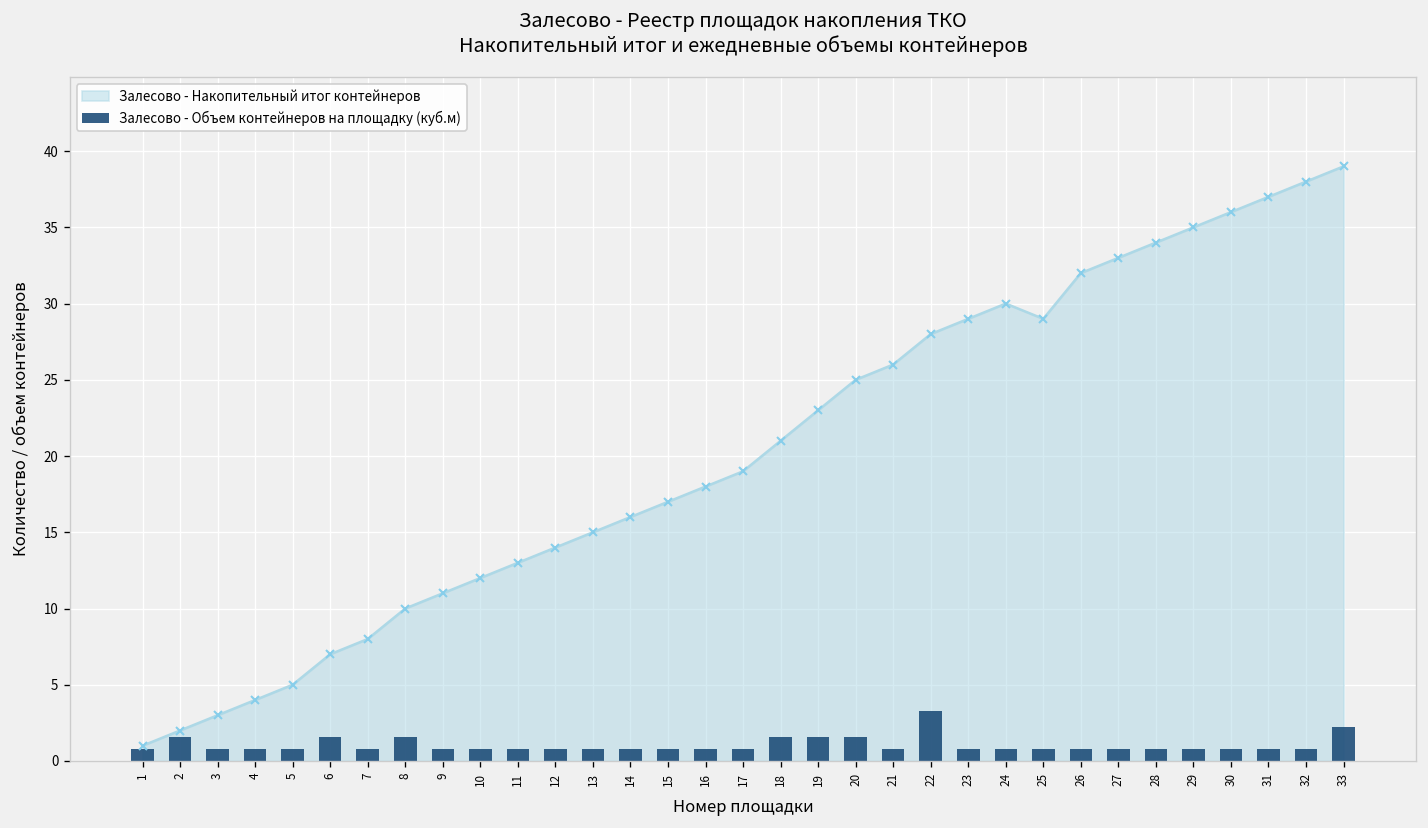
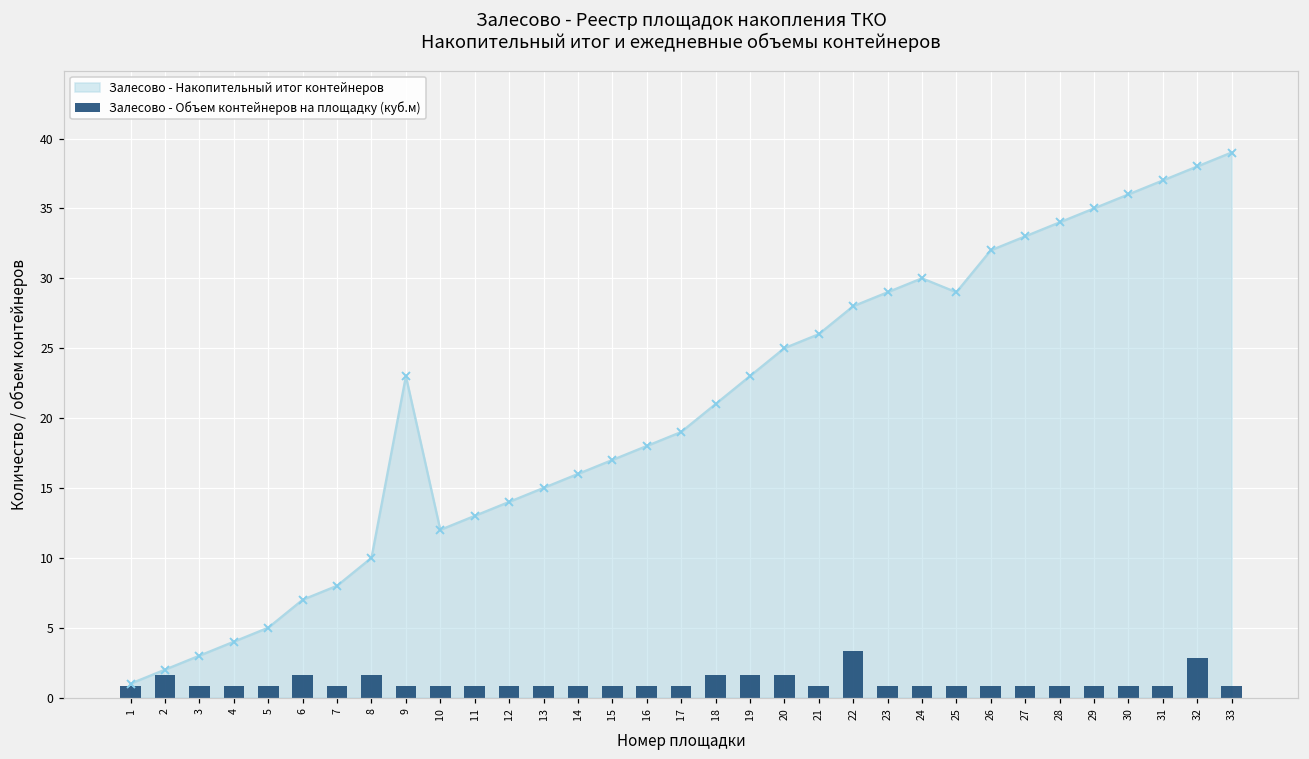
  {
    "Залесово - Накопительный итог контейнеров": {
      "1": 1,
      "2": 2,
      "3": 3,
      "4": 4,
      "5": 5,
      "6": 7,
      "7": 8,
      "8": 10,
-     "9": 11,
+     "9": 23,
      "10": 12,
      "11": 13,
      "12": 14,
      "13": 15,
      "14": 16,
      "15": 17,
      "16": 18,
      "17": 19,
      "18": 21,
      "19": 23,
      "20": 25,
      "21": 26,
      "22": 28,
      "23": 29,
      "24": 30,
      "25": 29,
      "26": 32,
      "27": 33,
      "28": 34,
      "29": 35,
      "30": 36,
      "31": 37,
      "32": 38,
      "33": 39
    },
    "Залесово - Объем контейнеров на площадку (куб.м)": {
      "1": 0.8,
      "2": 1.6,
      "3": 0.8,
      "4": 0.8,
      "5": 0.8,
      "6": 1.6,
      "7": 0.8,
      "8": 1.6,
      "9": 0.8,
      "10": 0.8,
      "11": 0.8,
      "12": 0.8,
      "13": 0.8,
      "14": 0.8,
      "15": 0.8,
      "16": 0.8,
      "17": 0.8,
      "18": 1.6,
      "19": 1.6,
      "20": 1.6,
      "21": 0.8,
      "22": 3.3,
      "23": 0.8,
      "24": 0.8,
      "25": 0.8,
      "26": 0.8,
      "27": 0.8,
      "28": 0.8,
      "29": 0.8,
      "30": 0.8,
      "31": 0.8,
-     "32": 0.8,
-     "33": 2.2
+     "32": 2.8,
+     "33": 0.8
    }
  }
